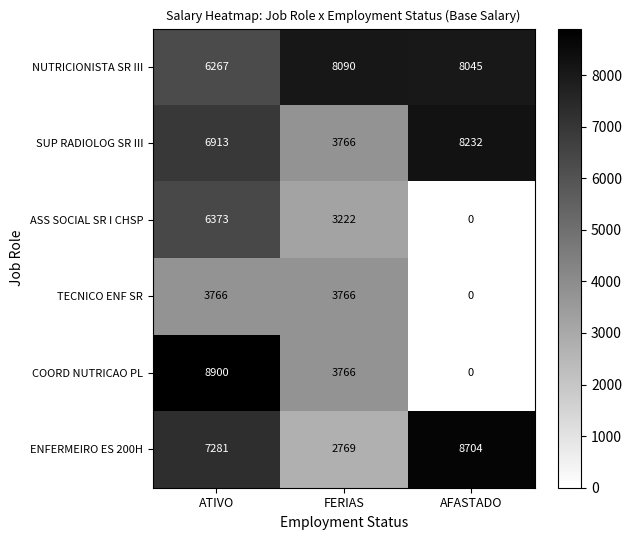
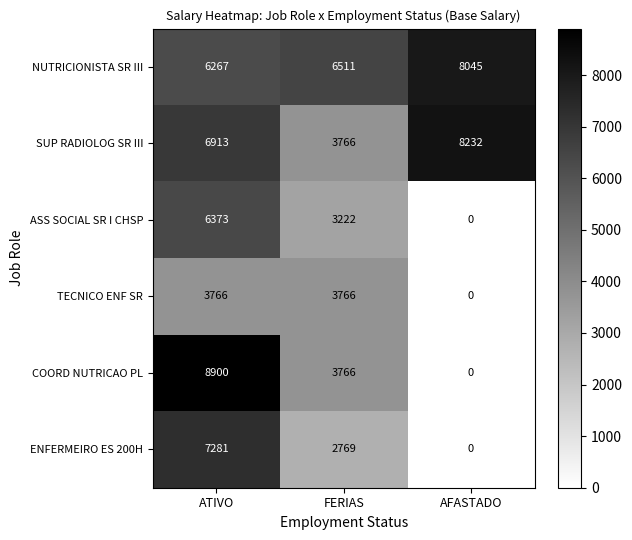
  {
    "NUTRICIONISTA SR III": {
      "ATIVO": 6267,
-     "FERIAS": 8090,
+     "FERIAS": 6511,
      "AFASTADO": 8045
    },
    "SUP RADIOLOG SR III": {
      "ATIVO": 6913,
      "FERIAS": 3766,
      "AFASTADO": 8232
    },
    "ASS SOCIAL SR I CHSP": {
      "ATIVO": 6373,
      "FERIAS": 3222,
      "AFASTADO": 0
    },
    "TECNICO ENF SR": {
      "ATIVO": 3766,
      "FERIAS": 3766,
      "AFASTADO": 0
    },
    "COORD NUTRICAO PL": {
      "ATIVO": 8900,
      "FERIAS": 3766,
      "AFASTADO": 0
    },
    "ENFERMEIRO ES 200H": {
      "ATIVO": 7281,
      "FERIAS": 2769,
-     "AFASTADO": 8704
+     "AFASTADO": 0
    }
  }
